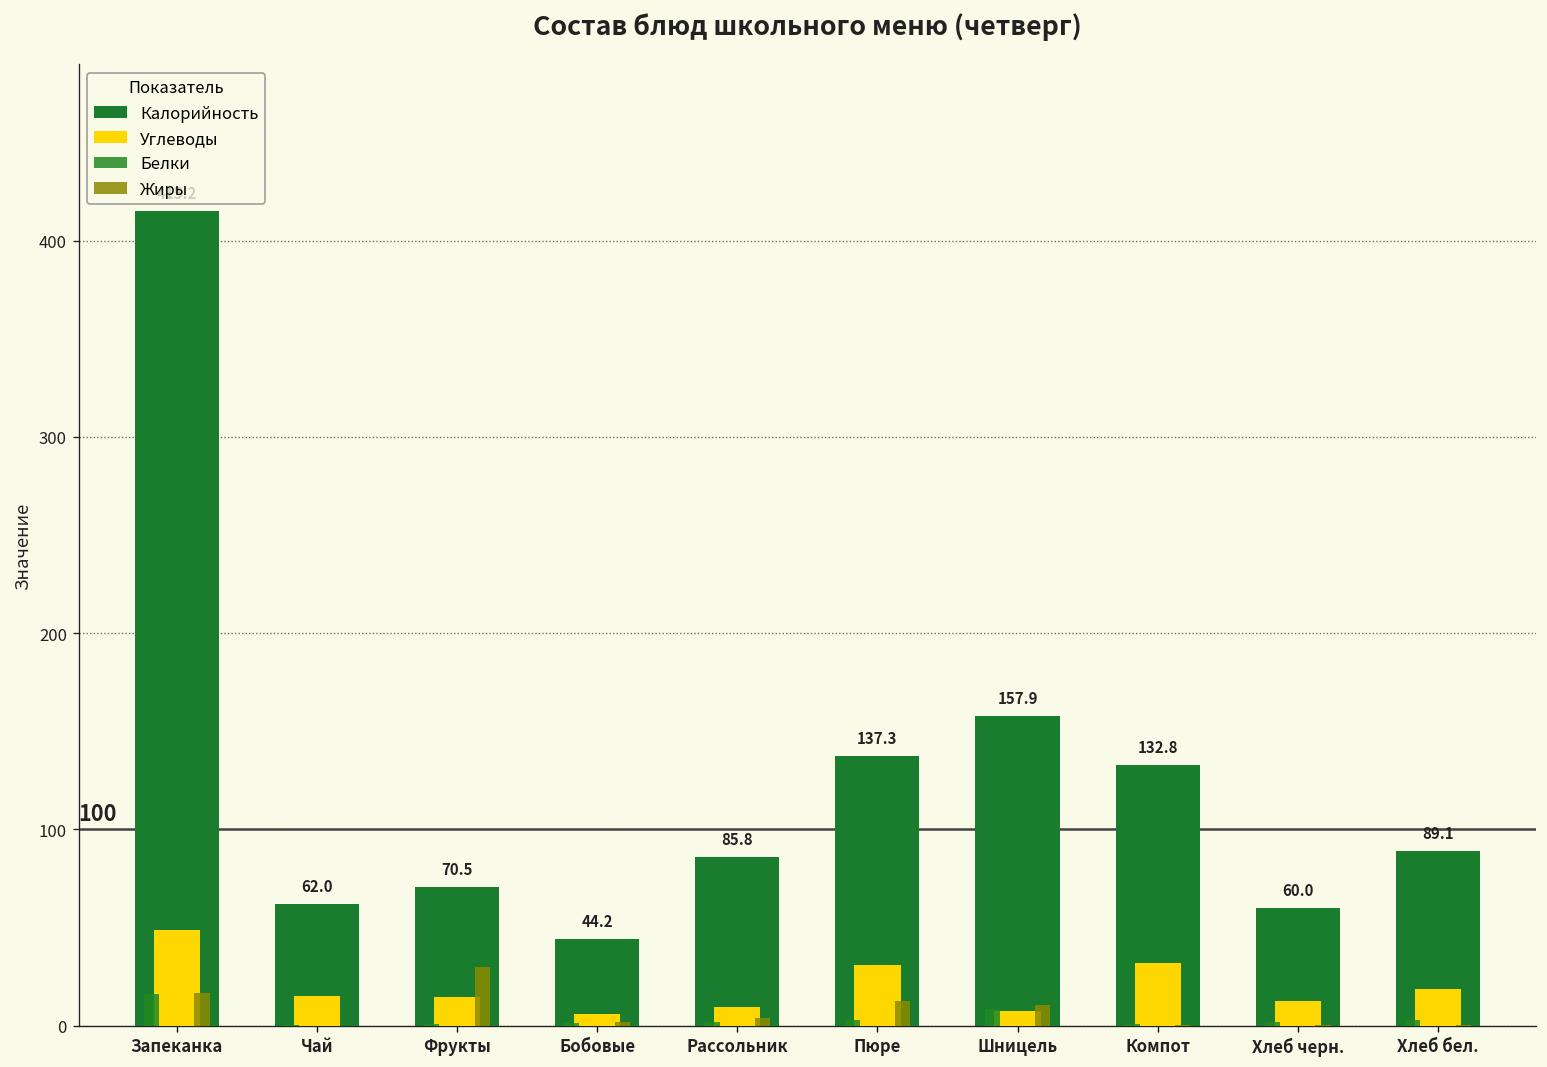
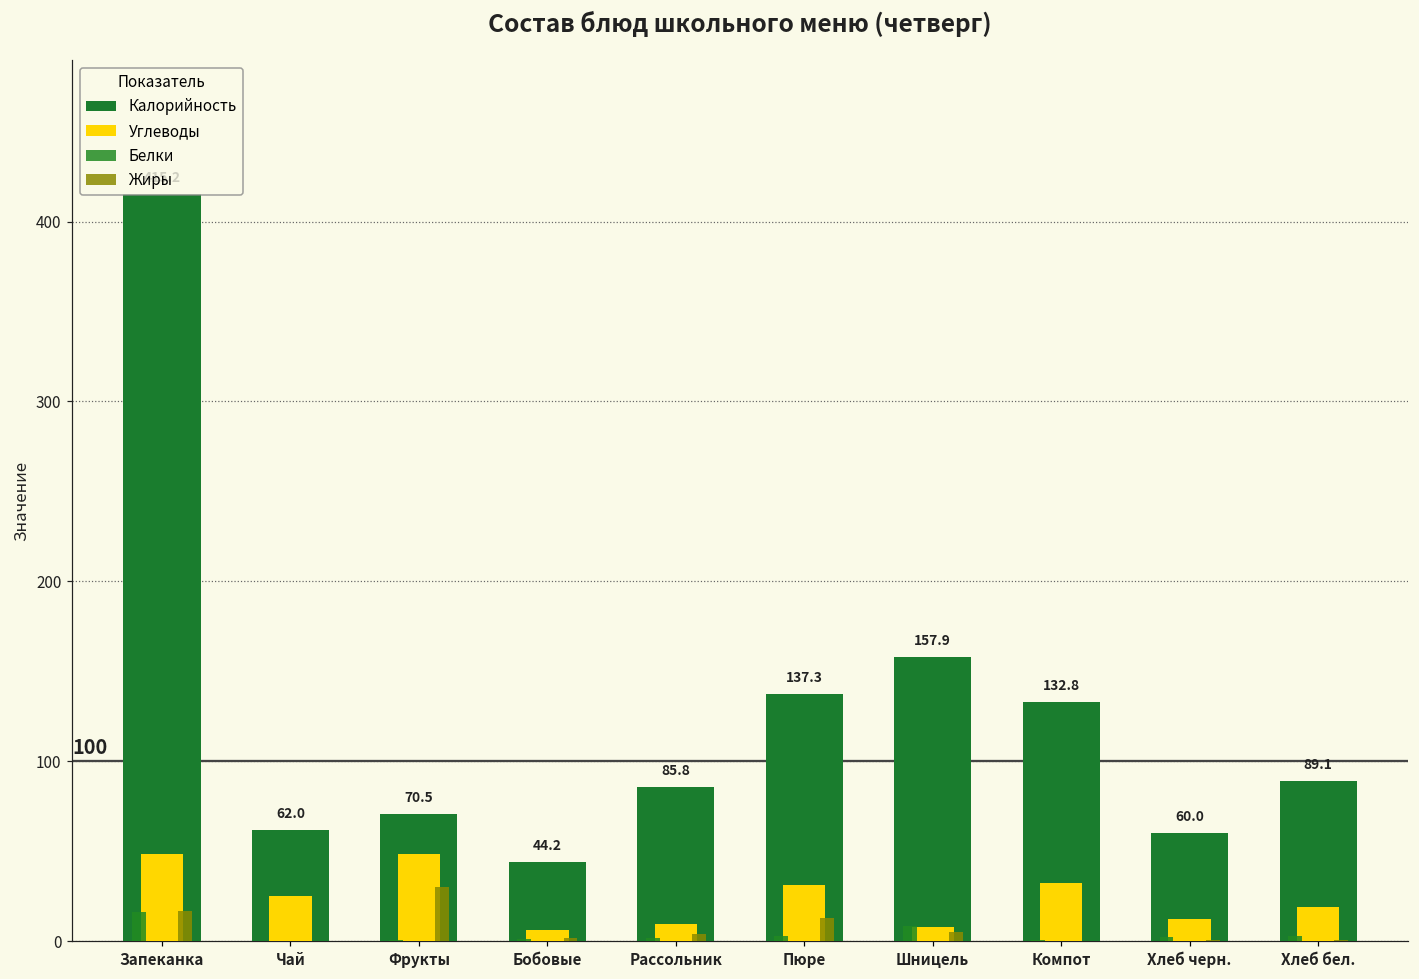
  {
    "Углеводы": {
-     "Чай": 15,
-     "Фрукты": 15
+     "Чай": 25,
+     "Фрукты": 49
    },
    "Жиры": {
-     "Шницель": 10
+     "Шницель": 5
    }
  }
